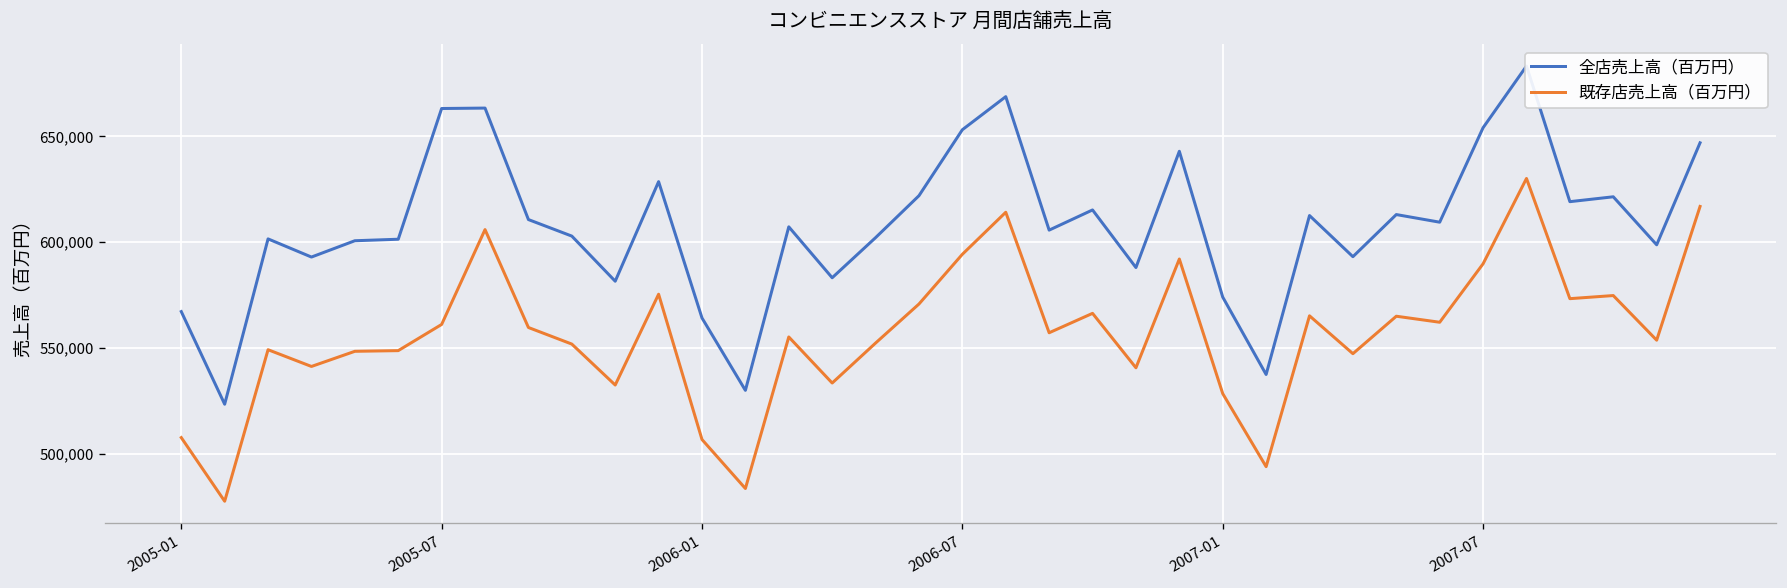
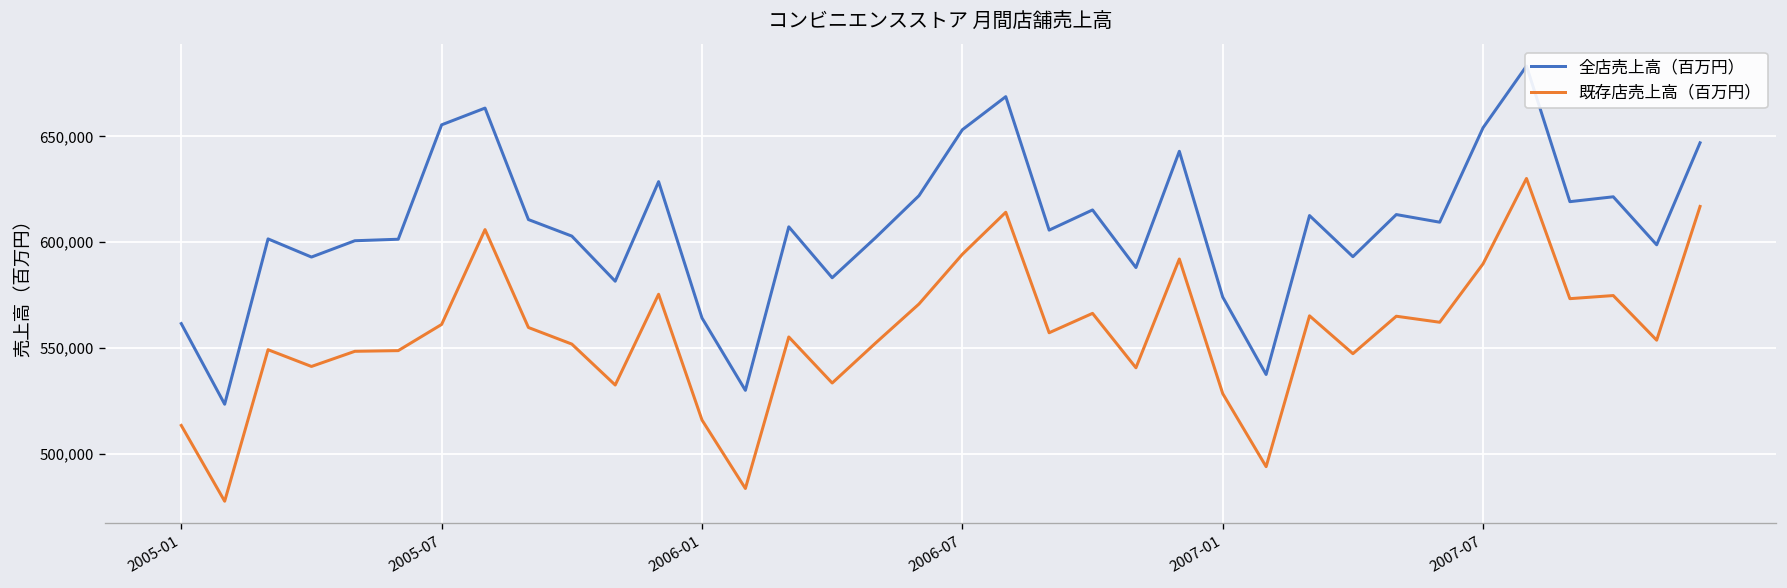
  {
    "全店売上高（百万円）": {
-     "2005-01": "567,000",
-     "2005-07": "663,000",
+     "2005-01": "561,000",
+     "2005-07": "655,000",
      "2006-01": "564,000",
      "2006-07": "653,000",
      "2007-01": "574,000",
      "2007-07": "654,000"
    },
    "既存店売上高（百万円）": {
-     "2005-01": "508,000",
+     "2005-01": "513,000",
      "2005-07": "561,000",
-     "2006-01": "507,000",
+     "2006-01": "516,000",
      "2006-07": "594,000",
      "2007-01": "528,000",
      "2007-07": "590,000"
    }
  }
